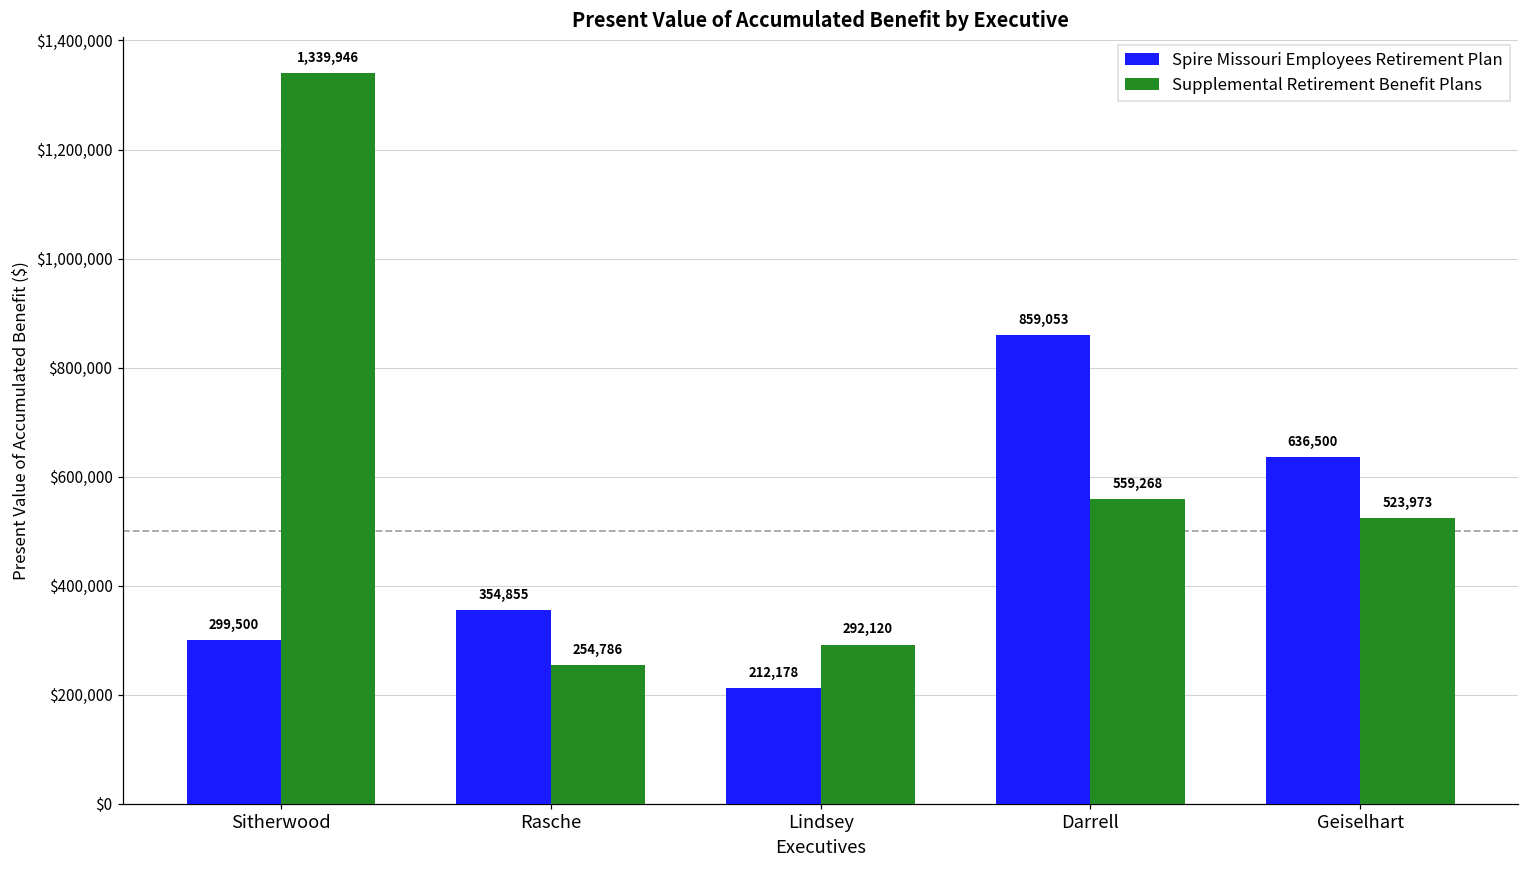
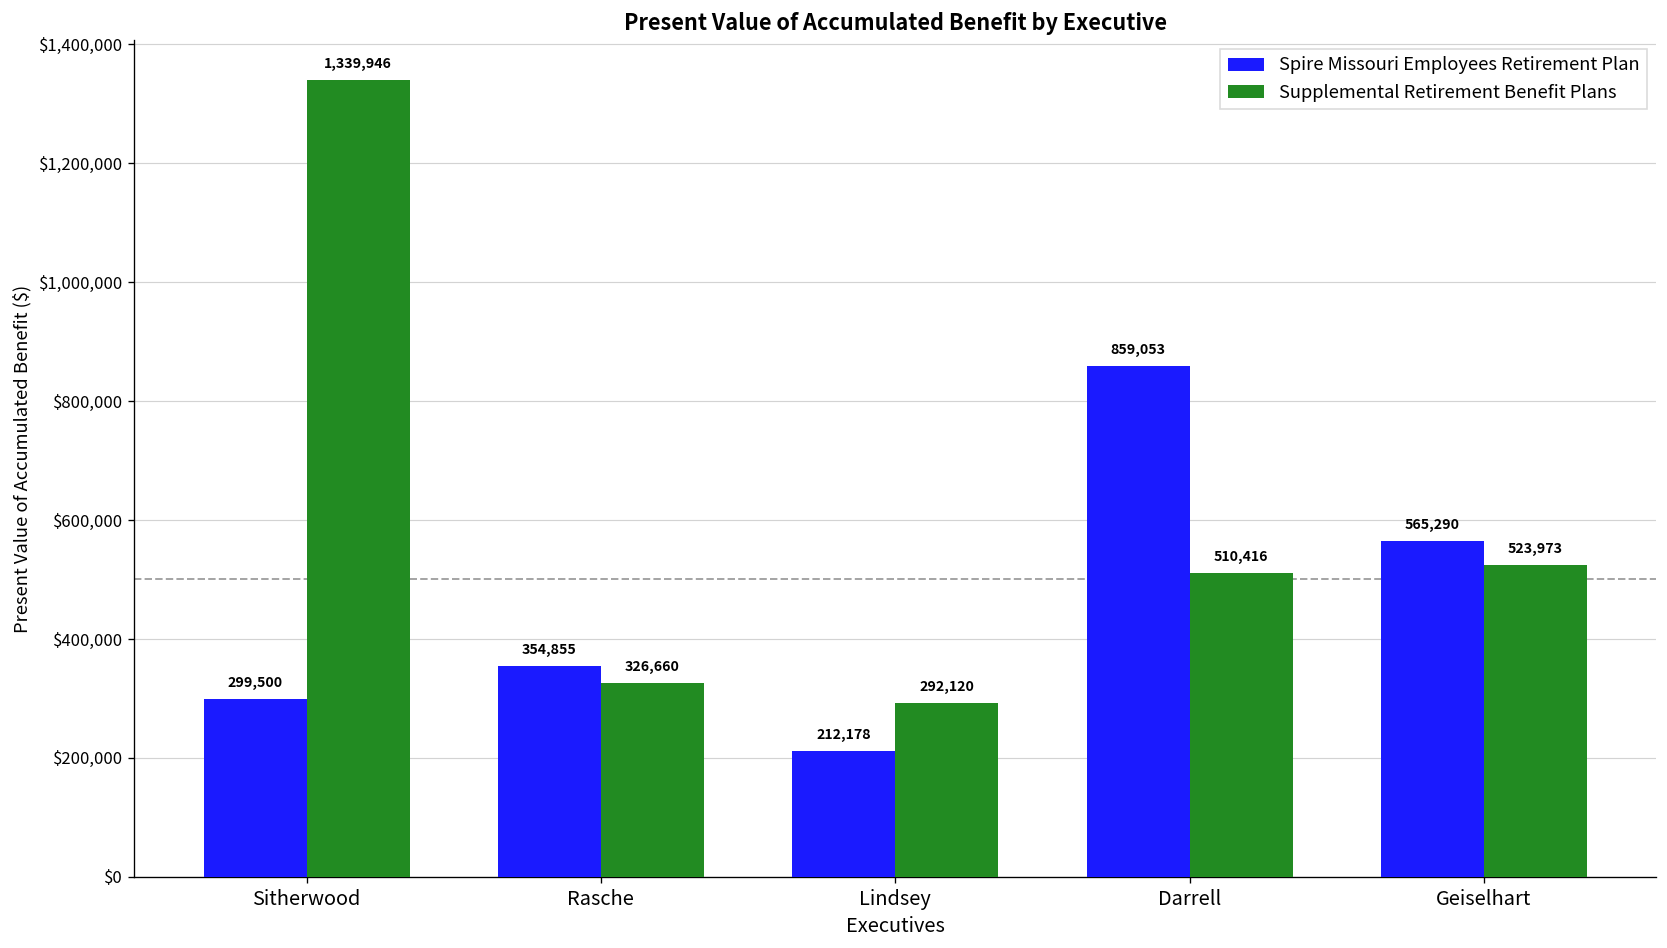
  {
    "Spire Missouri Employees Retirement Plan": {
      "Sitherwood": "299,500",
      "Rasche": "354,855",
      "Lindsey": "212,178",
      "Darrell": "859,053",
-     "Geiselhart": "636,500"
+     "Geiselhart": "565,290"
    },
    "Supplemental Retirement Benefit Plans": {
      "Sitherwood": "1,339,946",
-     "Rasche": "254,786",
+     "Rasche": "326,660",
      "Lindsey": "292,120",
-     "Darrell": "559,268",
+     "Darrell": "510,416",
      "Geiselhart": "523,973"
    }
  }
